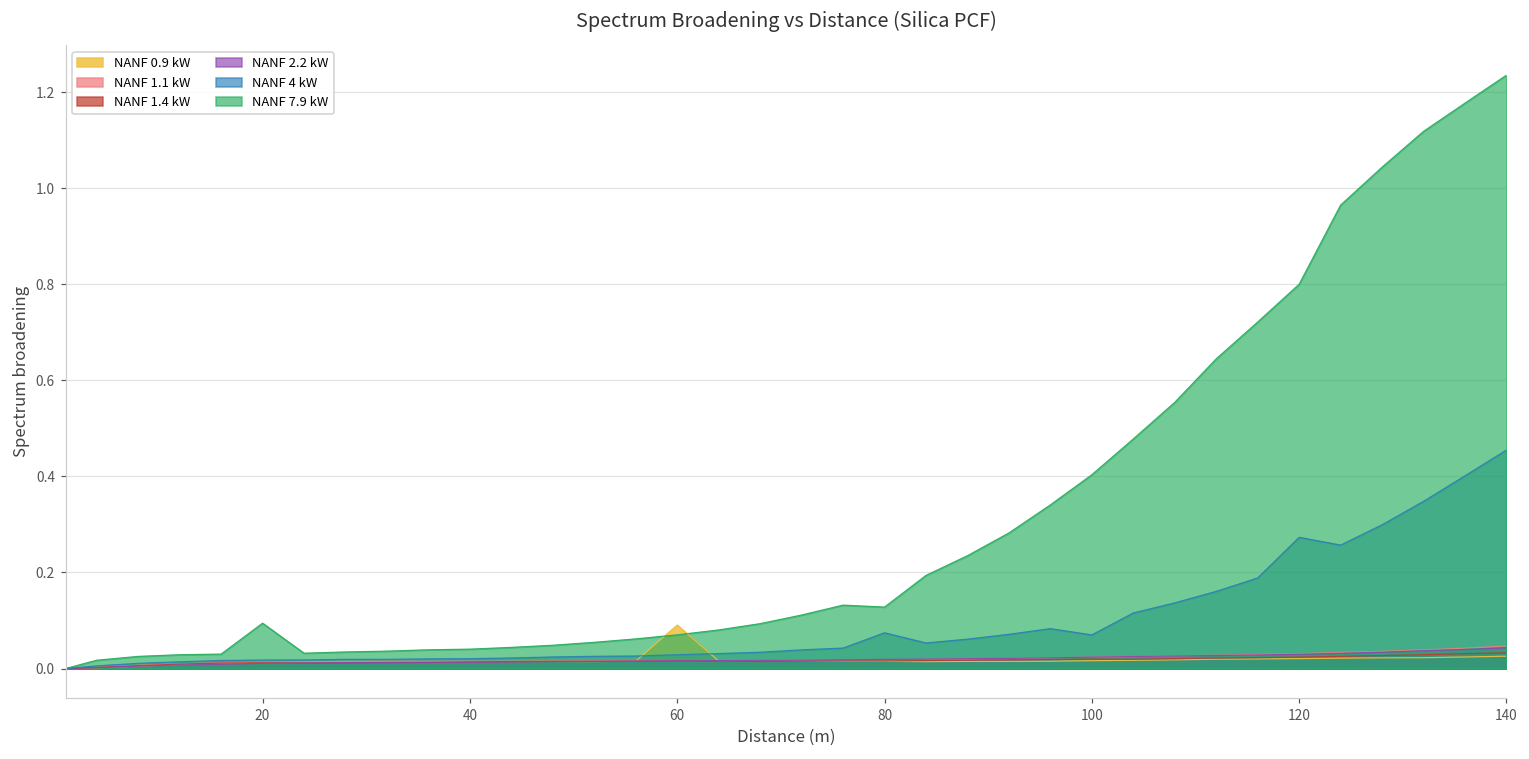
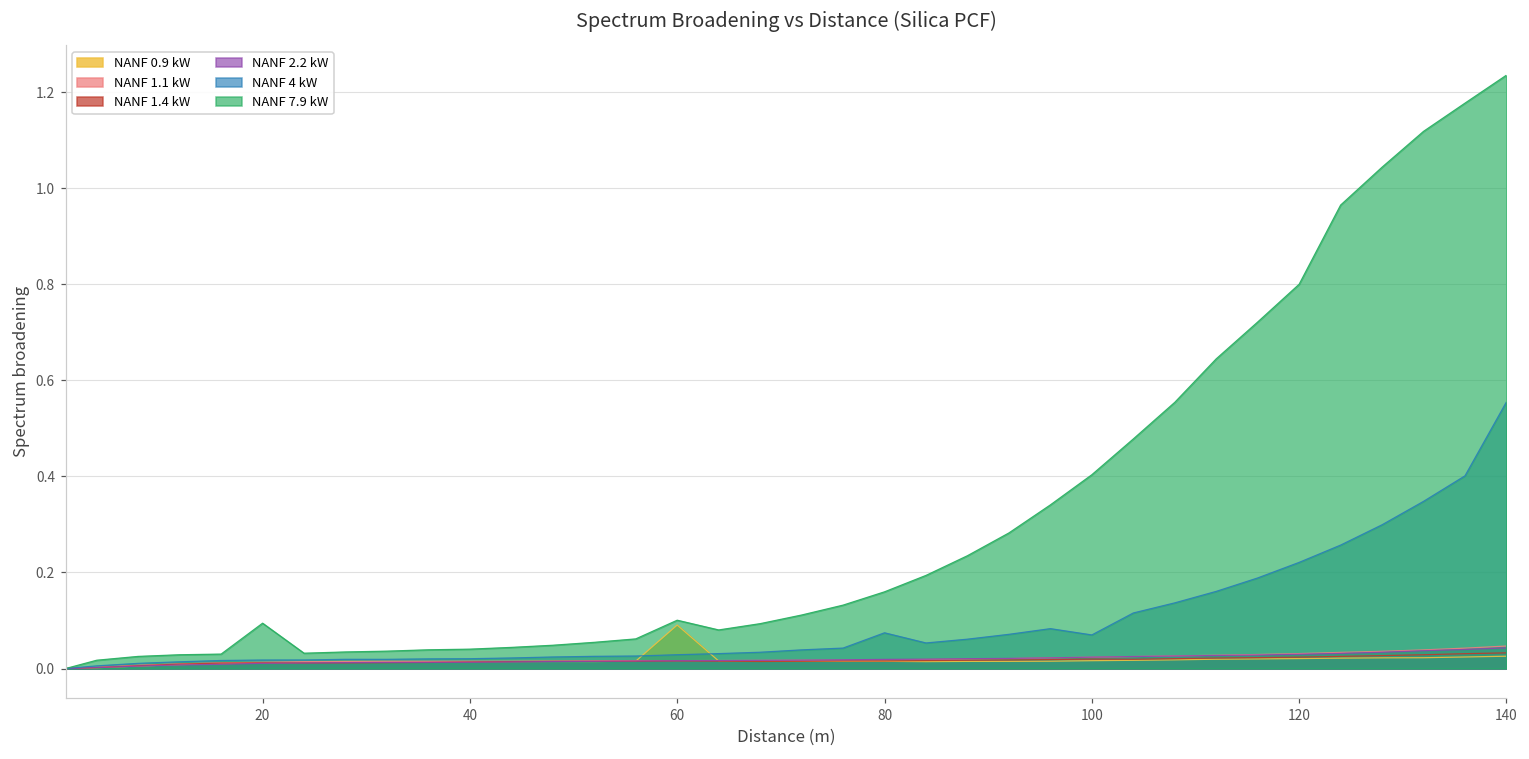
  {
    "NANF 0.9 kW": {
      "60": 0.09,
      "140": 0.03
    },
    "NANF 1.4 kW": {
      "140": 0.03
    },
    "NANF 4 kW": {
      "60": 0.03,
      "80": 0.07,
      "100": 0.07,
-     "120": 0.27,
-     "140": 0.45
+     "120": 0.22,
+     "140": 0.56
    },
    "NANF 7.9 kW": {
      "20": 0.09,
      "40": 0.04,
-     "60": 0.07,
-     "80": 0.13,
+     "60": 0.10,
+     "80": 0.16,
      "100": 0.40,
      "120": 0.80,
      "140": 1.24
    }
  }
